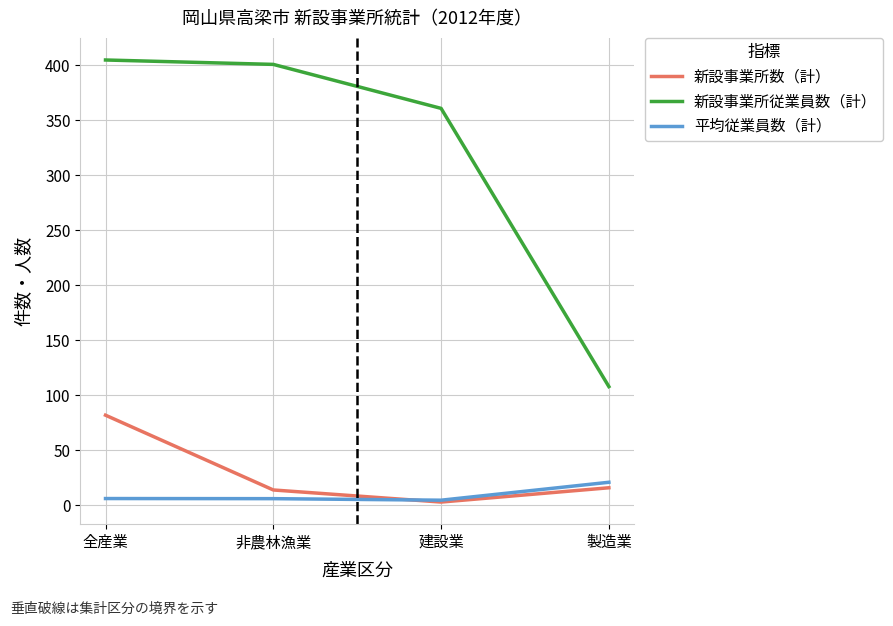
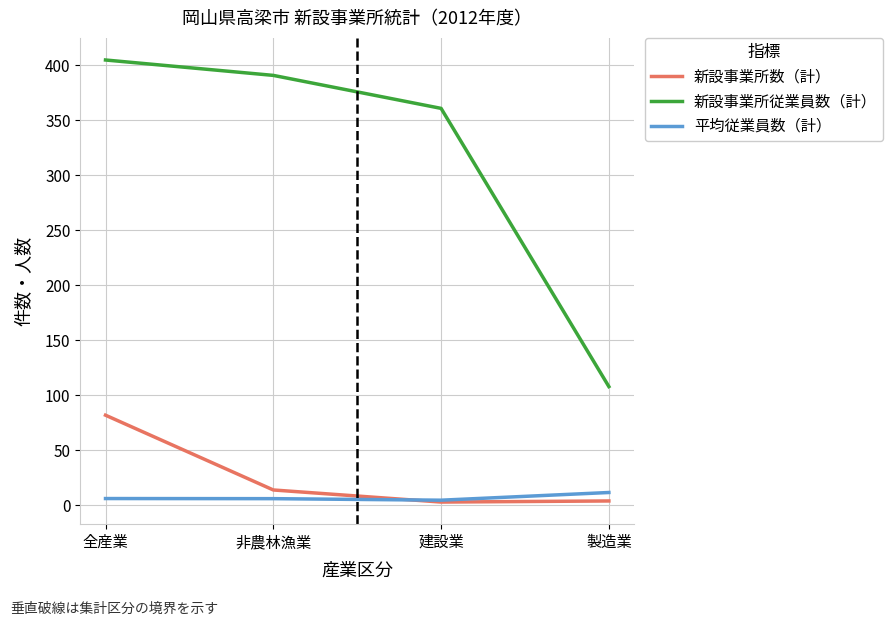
  {
    "新設事業所数（計）": {
      "全産業": 82,
      "非農林漁業": 14,
-     "製造業": 16
+     "製造業": 4
    },
    "新設事業所従業員数（計）": {
      "全産業": 405,
-     "非農林漁業": 401,
+     "非農林漁業": 391,
      "建設業": 361,
      "製造業": 108
    },
    "平均従業員数（計）": {
      "全産業": 6,
      "非農林漁業": 6,
-     "製造業": 21
+     "製造業": 12
    }
  }
